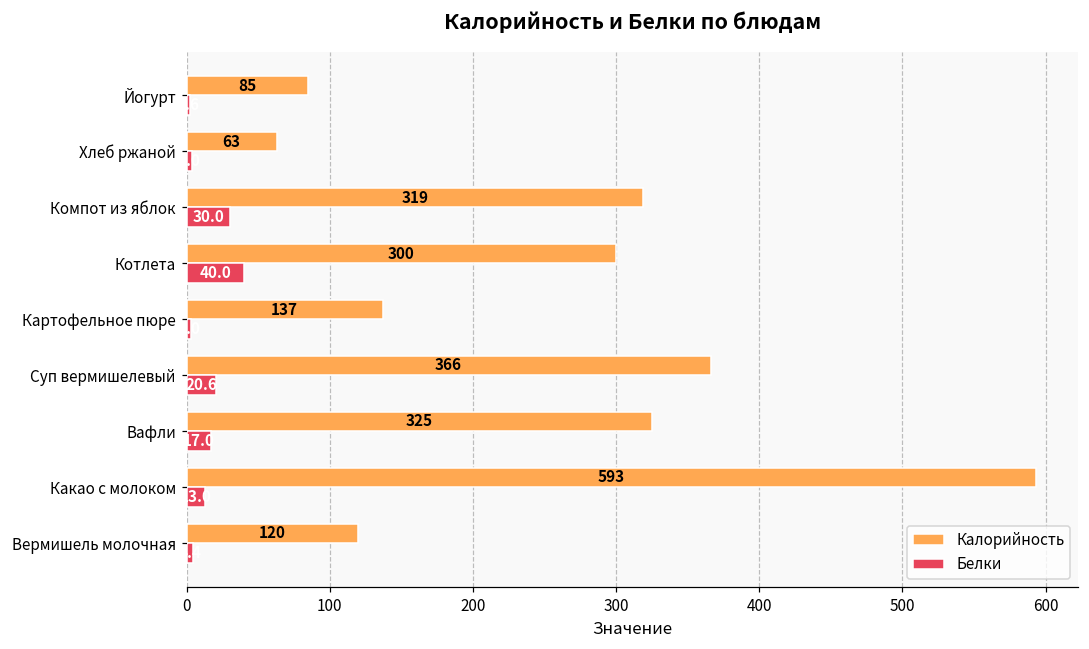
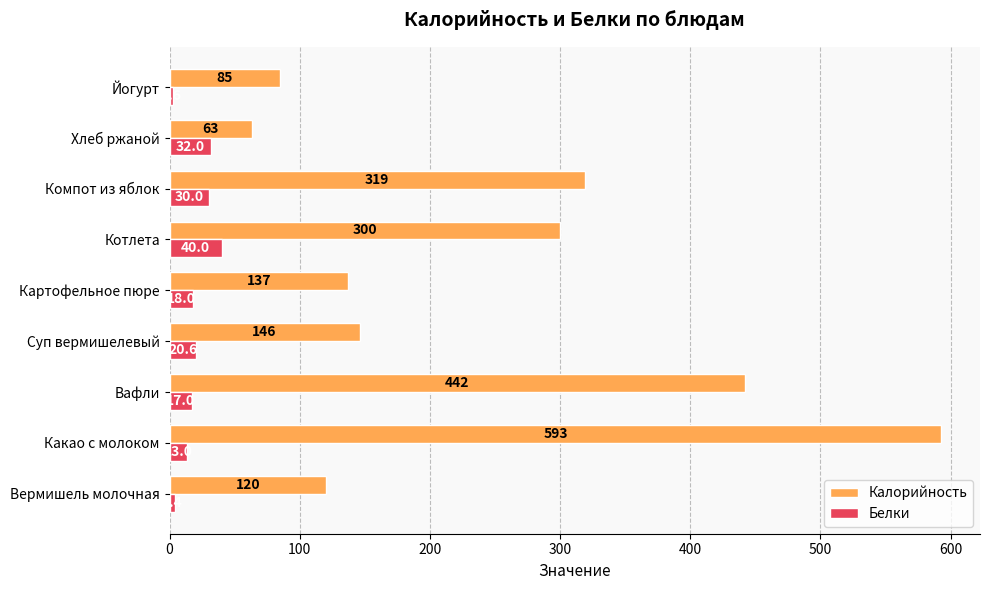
  {
    "Калорийность": {
      "Йогурт": 85,
      "Хлеб ржаной": 63,
      "Компот из яблок": 319,
      "Котлета": 300,
      "Картофельное пюре": 137,
-     "Суп вермишелевый": 366,
-     "Вафли": 325,
+     "Суп вермишелевый": 146,
+     "Вафли": 442,
      "Какао с молоком": 593,
      "Вермишель молочная": 120
    },
    "Белки": {
      "Йогурт": 3,
-     "Хлеб ржаной": 4,
-     "Картофельное пюре": 3,
+     "Хлеб ржаной": 32,
+     "Картофельное пюре": 18,
      "Какао с молоком": 13,
      "Вермишель молочная": 4
    }
  }
